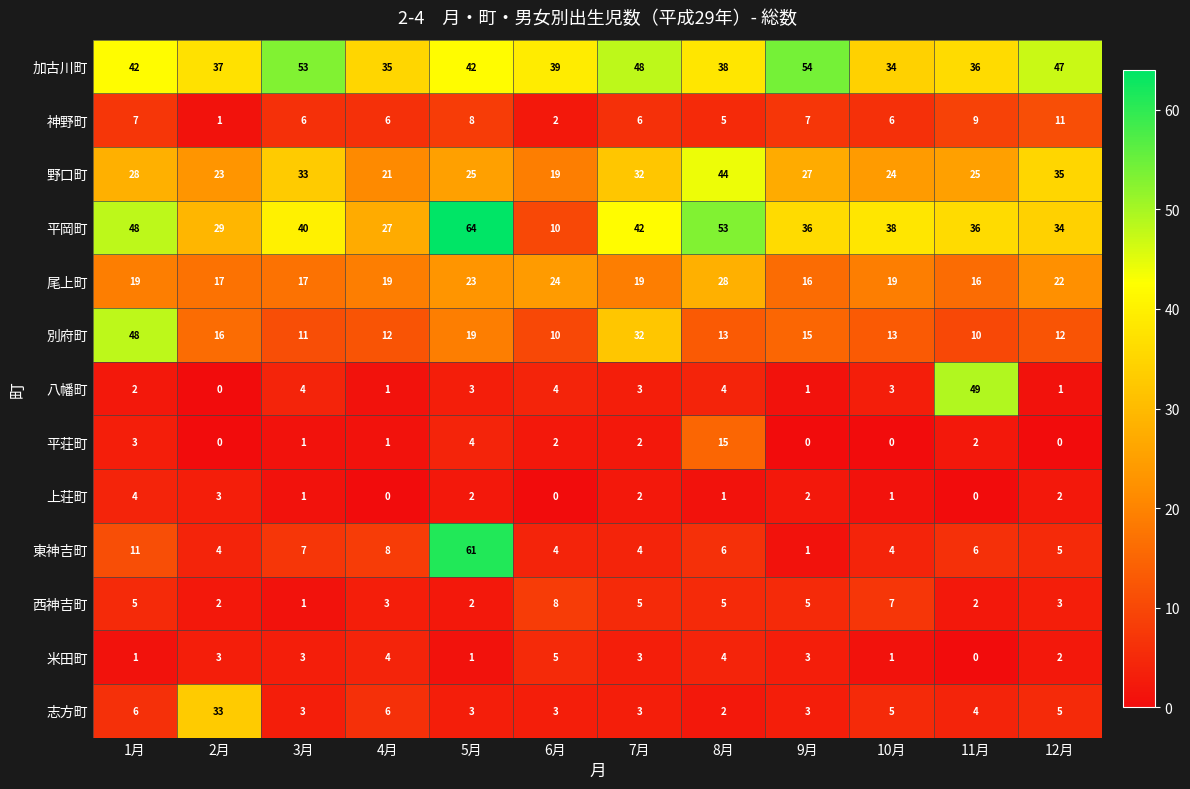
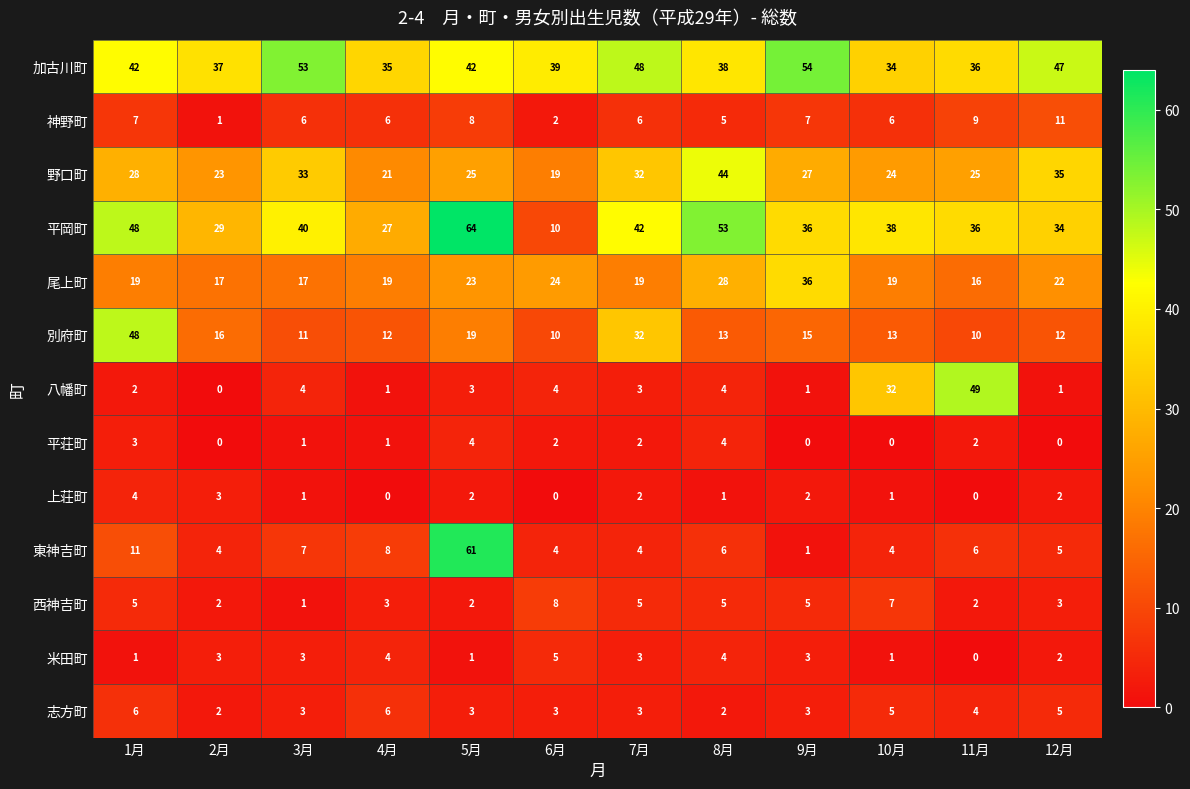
  {
    "加古川町": {
      "1月": 42,
      "2月": 37,
      "3月": 53,
      "4月": 35,
      "5月": 42,
      "6月": 39,
      "7月": 48,
      "8月": 38,
      "9月": 54,
      "10月": 34,
      "11月": 36,
      "12月": 47
    },
    "神野町": {
      "1月": 7,
      "2月": 1,
      "3月": 6,
      "4月": 6,
      "5月": 8,
      "6月": 2,
      "7月": 6,
      "8月": 5,
      "9月": 7,
      "10月": 6,
      "11月": 9,
      "12月": 11
    },
    "野口町": {
      "1月": 28,
      "2月": 23,
      "3月": 33,
      "4月": 21,
      "5月": 25,
      "6月": 19,
      "7月": 32,
      "8月": 44,
      "9月": 27,
      "10月": 24,
      "11月": 25,
      "12月": 35
    },
    "平岡町": {
      "1月": 48,
      "2月": 29,
      "3月": 40,
      "4月": 27,
      "5月": 64,
      "6月": 10,
      "7月": 42,
      "8月": 53,
      "9月": 36,
      "10月": 38,
      "11月": 36,
      "12月": 34
    },
    "尾上町": {
      "1月": 19,
      "2月": 17,
      "3月": 17,
      "4月": 19,
      "5月": 23,
      "6月": 24,
      "7月": 19,
      "8月": 28,
-     "9月": 16,
+     "9月": 36,
      "10月": 19,
      "11月": 16,
      "12月": 22
    },
    "別府町": {
      "1月": 48,
      "2月": 16,
      "3月": 11,
      "4月": 12,
      "5月": 19,
      "6月": 10,
      "7月": 32,
      "8月": 13,
      "9月": 15,
      "10月": 13,
      "11月": 10,
      "12月": 12
    },
    "八幡町": {
      "1月": 2,
      "2月": 0,
      "3月": 4,
      "4月": 1,
      "5月": 3,
      "6月": 4,
      "7月": 3,
      "8月": 4,
      "9月": 1,
-     "10月": 3,
+     "10月": 32,
      "11月": 49,
      "12月": 1
    },
    "平荘町": {
      "1月": 3,
      "2月": 0,
      "3月": 1,
      "4月": 1,
      "5月": 4,
      "6月": 2,
      "7月": 2,
-     "8月": 15,
+     "8月": 4,
      "9月": 0,
      "10月": 0,
      "11月": 2,
      "12月": 0
    },
    "上荘町": {
      "1月": 4,
      "2月": 3,
      "3月": 1,
      "4月": 0,
      "5月": 2,
      "6月": 0,
      "7月": 2,
      "8月": 1,
      "9月": 2,
      "10月": 1,
      "11月": 0,
      "12月": 2
    },
    "東神吉町": {
      "1月": 11,
      "2月": 4,
      "3月": 7,
      "4月": 8,
      "5月": 61,
      "6月": 4,
      "7月": 4,
      "8月": 6,
      "9月": 1,
      "10月": 4,
      "11月": 6,
      "12月": 5
    },
    "西神吉町": {
      "1月": 5,
      "2月": 2,
      "3月": 1,
      "4月": 3,
      "5月": 2,
      "6月": 8,
      "7月": 5,
      "8月": 5,
      "9月": 5,
      "10月": 7,
      "11月": 2,
      "12月": 3
    },
    "米田町": {
      "1月": 1,
      "2月": 3,
      "3月": 3,
      "4月": 4,
      "5月": 1,
      "6月": 5,
      "7月": 3,
      "8月": 4,
      "9月": 3,
      "10月": 1,
      "11月": 0,
      "12月": 2
    },
    "志方町": {
      "1月": 6,
-     "2月": 33,
+     "2月": 2,
      "3月": 3,
      "4月": 6,
      "5月": 3,
      "6月": 3,
      "7月": 3,
      "8月": 2,
      "9月": 3,
      "10月": 5,
      "11月": 4,
      "12月": 5
    }
  }
